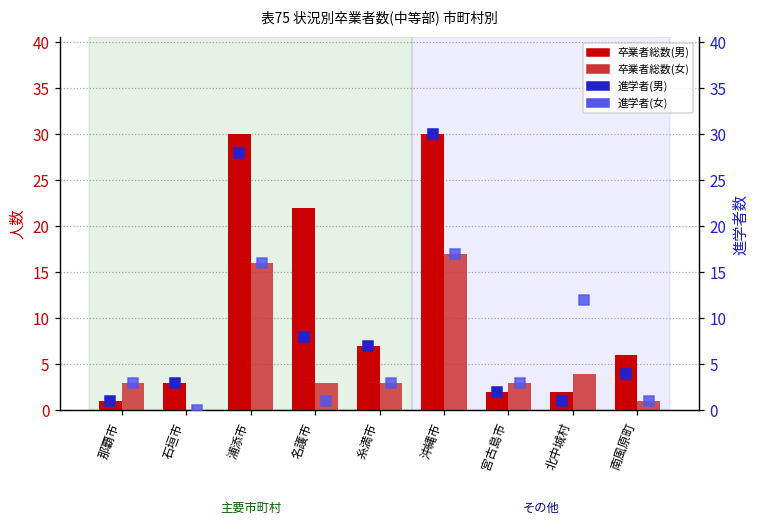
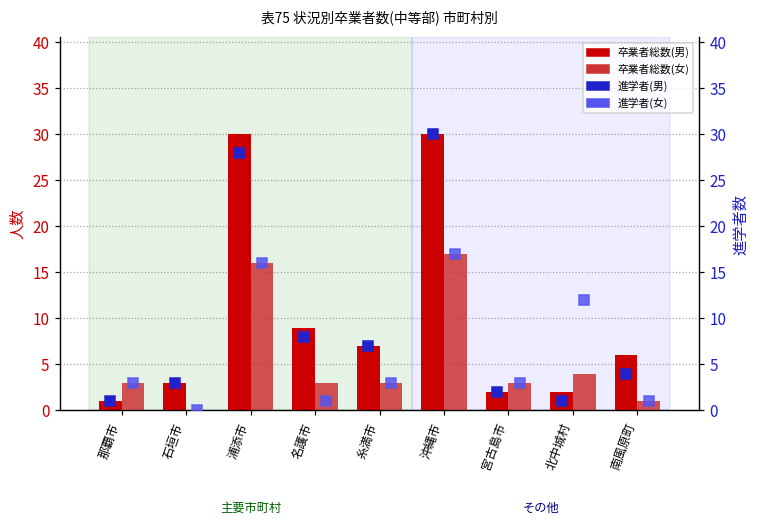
  {
    "卒業者総数(男)": {
      "那覇市": 1,
      "石垣市": 3,
      "浦添市": 30,
-     "名護市": 22,
+     "名護市": 9,
      "糸満市": 7,
      "沖縄市": 30,
      "宮古島市": 2,
      "北中城村": 2,
      "南風原町": 6
    },
    "卒業者総数(女)": {
      "那覇市": 3,
      "石垣市": 0,
      "浦添市": 16,
      "名護市": 3,
      "糸満市": 3,
      "沖縄市": 17,
      "宮古島市": 3,
      "北中城村": 4,
      "南風原町": 1
    }
  }
